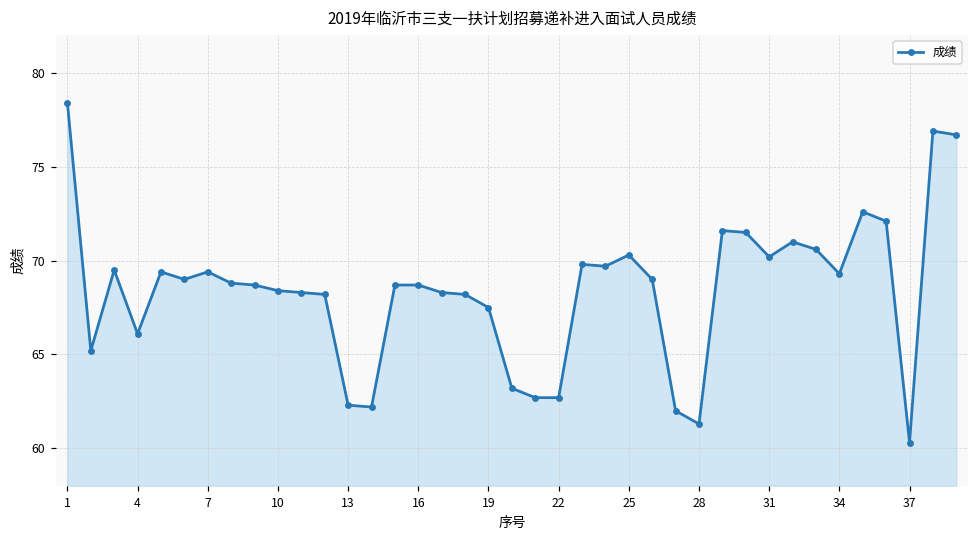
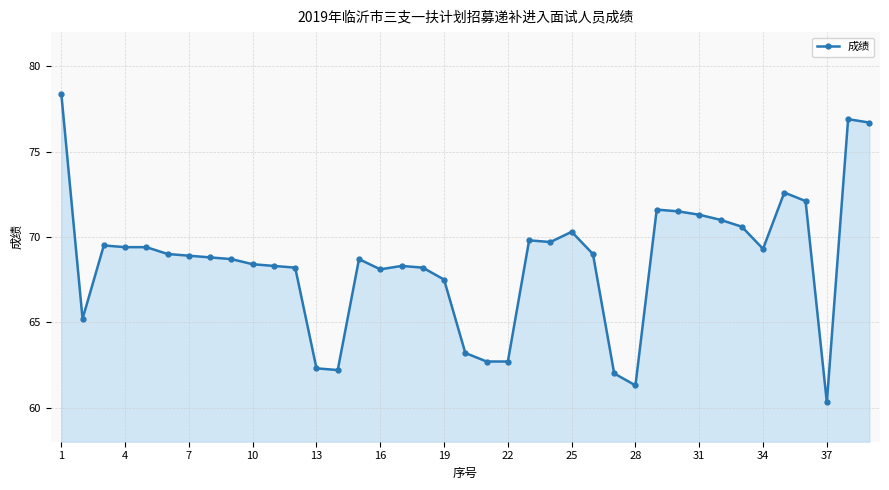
  {
    "1": 78.4,
-   "4": 66.1,
-   "7": 69.4,
+   "4": 69.4,
+   "7": 68.9,
    "10": 68.4,
    "13": 62.3,
-   "16": 68.7,
+   "16": 68.1,
    "19": 67.5,
    "22": 62.7,
    "25": 70.3,
    "28": 61.3,
-   "31": 70.2,
+   "31": 71.3,
    "34": 69.3,
    "37": 60.3
  }
